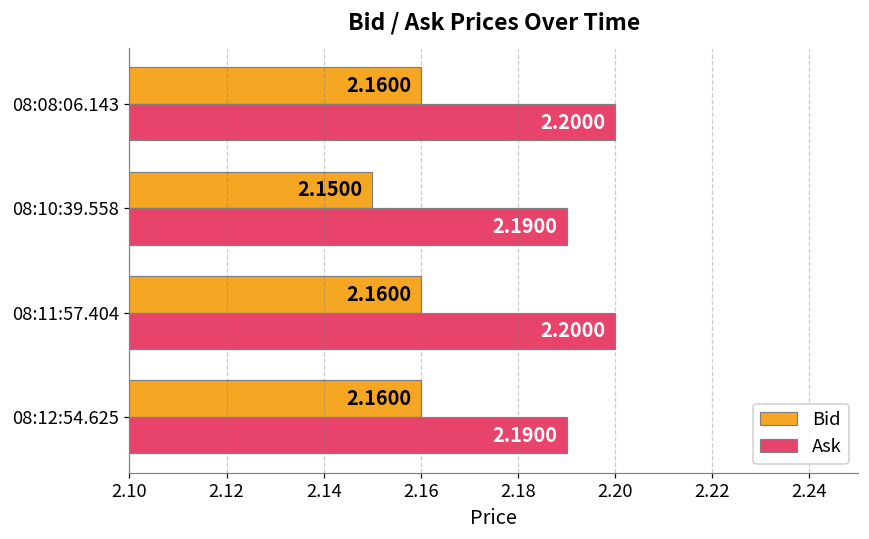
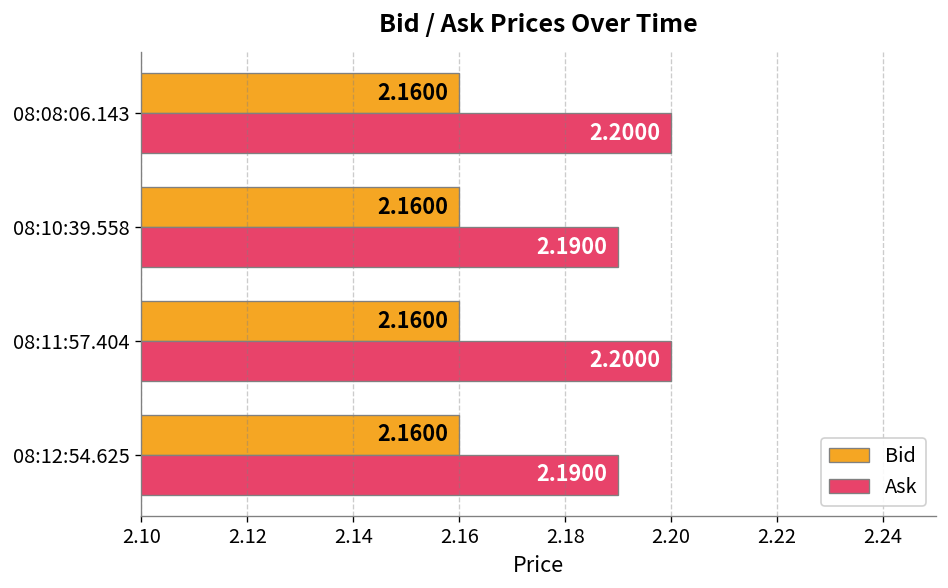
  {
    "Bid": {
      "08:08:06.143": 2.1600,
-     "08:10:39.558": 2.1500,
+     "08:10:39.558": 2.1600,
      "08:11:57.404": 2.1600,
      "08:12:54.625": 2.1600
    },
    "Ask": {
      "08:08:06.143": 2.2000,
      "08:10:39.558": 2.1900,
      "08:11:57.404": 2.2000,
      "08:12:54.625": 2.1900
    }
  }
